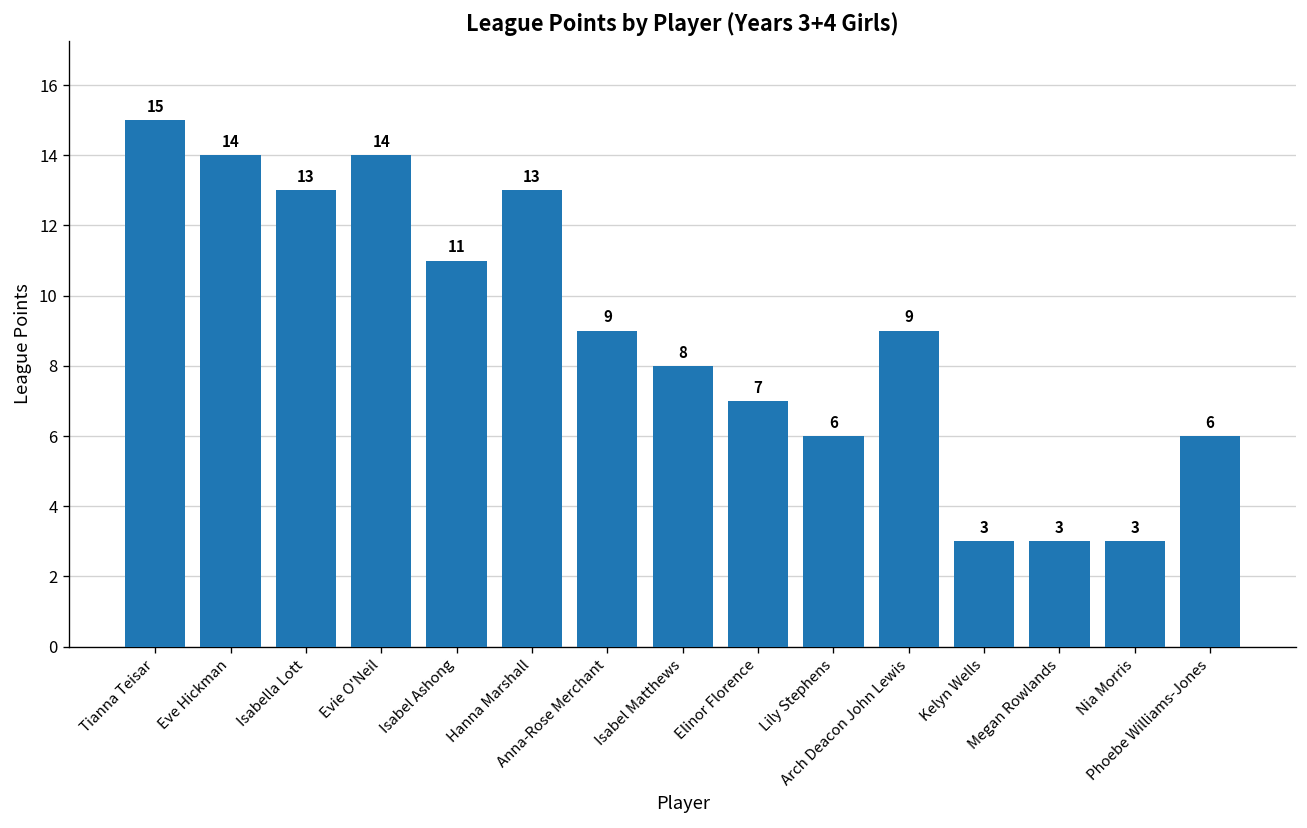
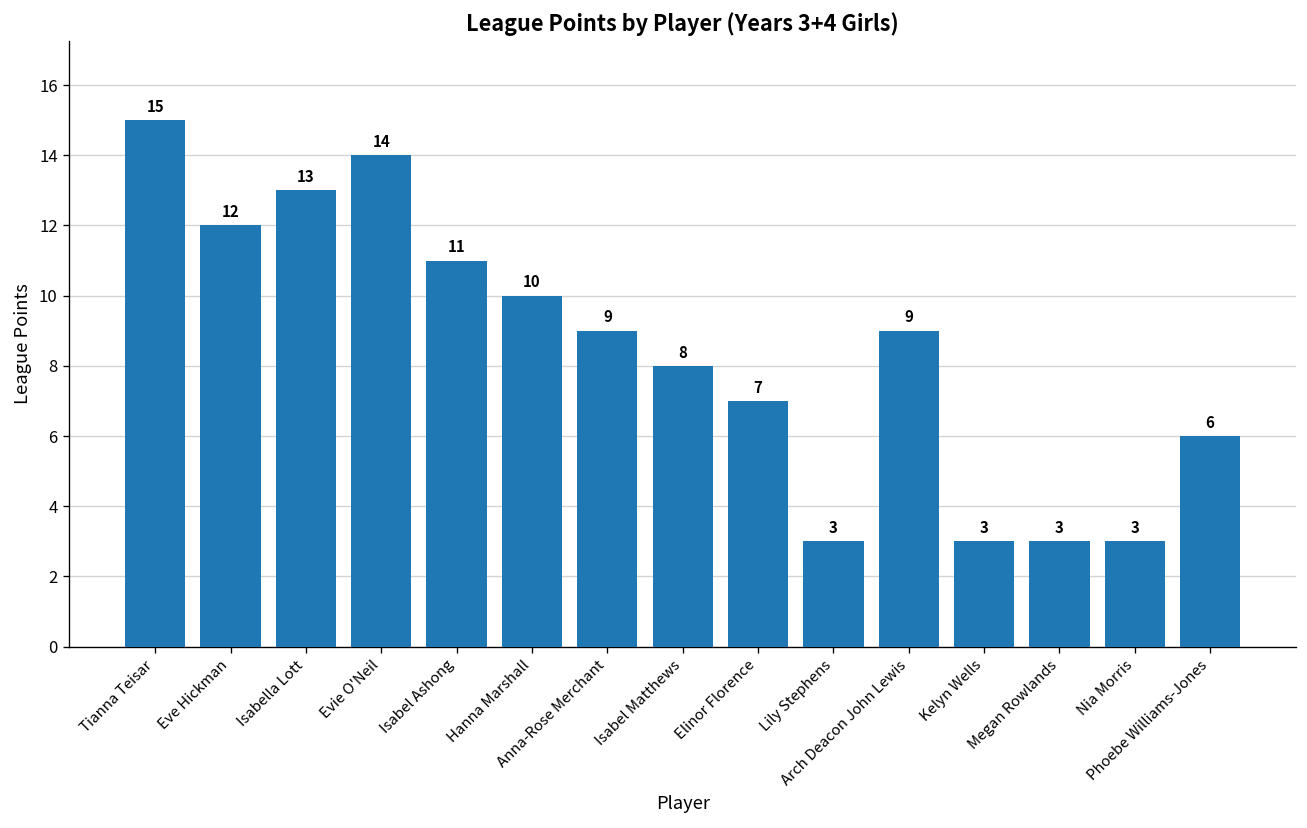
  {
    "Tianna Teisar": 15,
-   "Eve Hickman": 14,
+   "Eve Hickman": 12,
    "Isabella Lott": 13,
    "Evie O'Neil": 14,
    "Isabel Ashong": 11,
-   "Hanna Marshall": 13,
+   "Hanna Marshall": 10,
    "Anna-Rose Merchant": 9,
    "Isabel Matthews": 8,
    "Elinor Florence": 7,
-   "Lily Stephens": 6,
+   "Lily Stephens": 3,
    "Arch Deacon John Lewis": 9,
    "Kelyn Wells": 3,
    "Megan Rowlands": 3,
    "Nia Morris": 3,
    "Phoebe Williams-Jones": 6
  }
